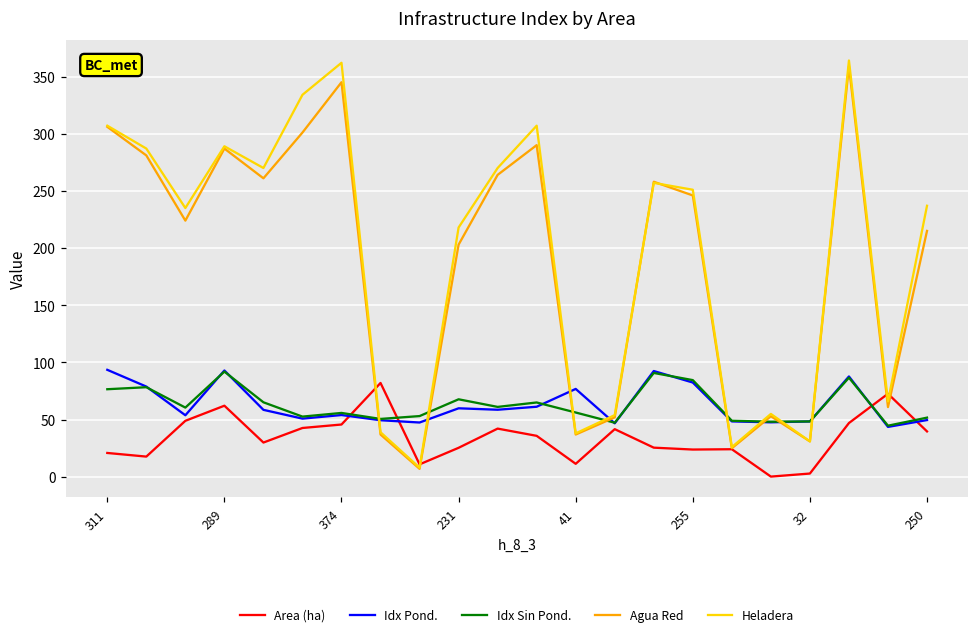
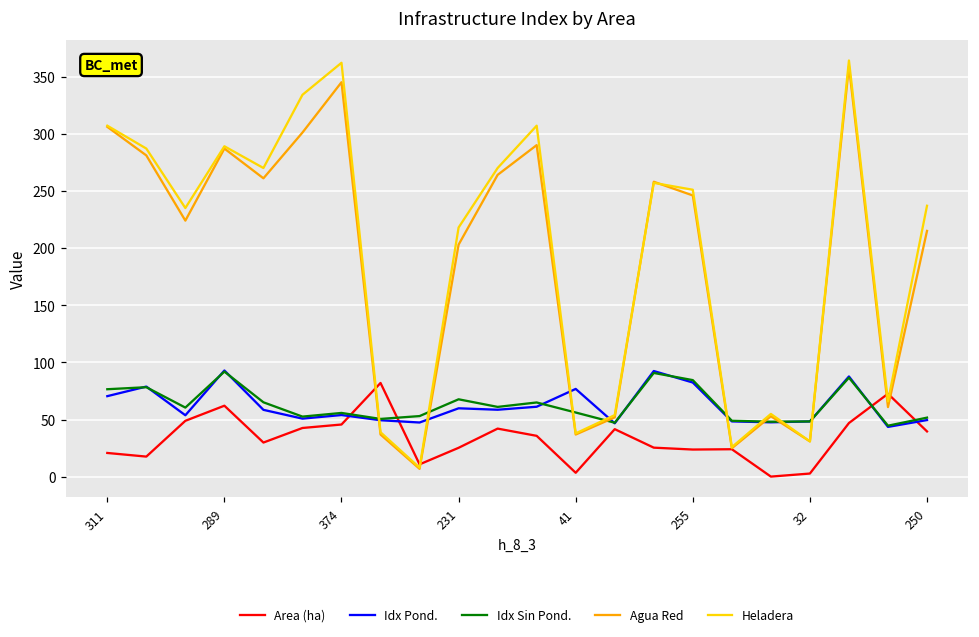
  {
    "Area (ha)": {
      "311": 21,
      "289": 62,
      "374": 46,
      "231": 25,
-     "41": 11,
+     "41": 4,
      "255": 24,
      "32": 3,
      "250": 40
    },
    "Idx Pond.": {
-     "311": 94,
+     "311": 71,
      "231": 60,
      "41": 77
    },
    "Idx Sin Pond.": {
      "311": 77,
      "231": 68,
      "41": 56
    }
  }
